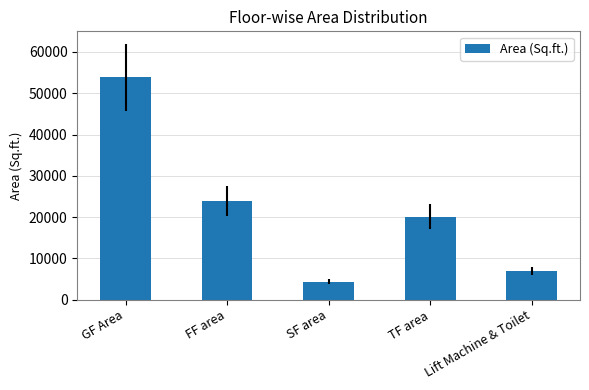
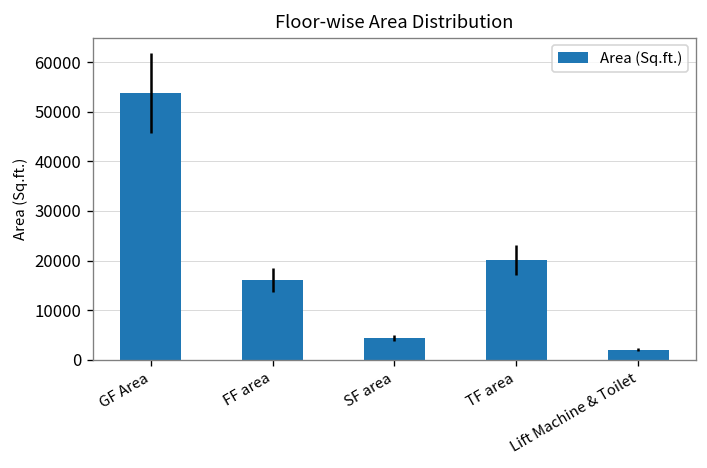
  {
    "GF Area": 54000,
-   "FF area": 24000,
+   "FF area": 16000,
    "SF area": 4000,
    "TF area": 20000,
-   "Lift Machine & Toilet": 7000
+   "Lift Machine & Toilet": 2000
  }
